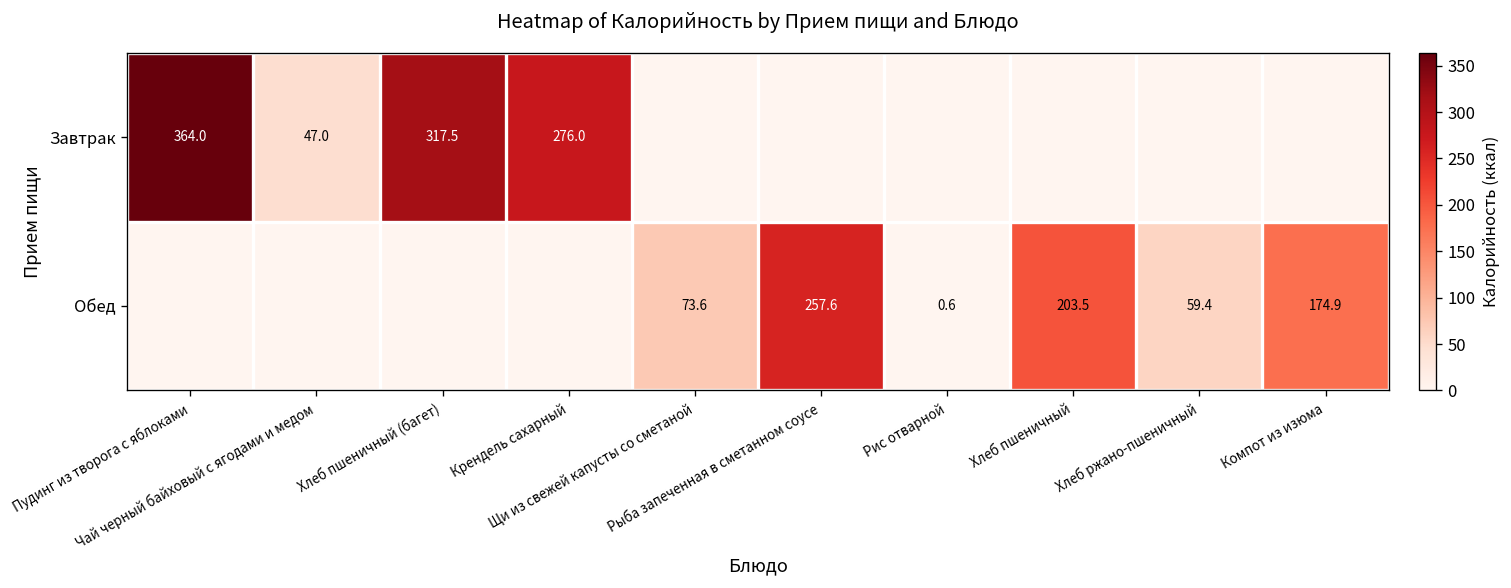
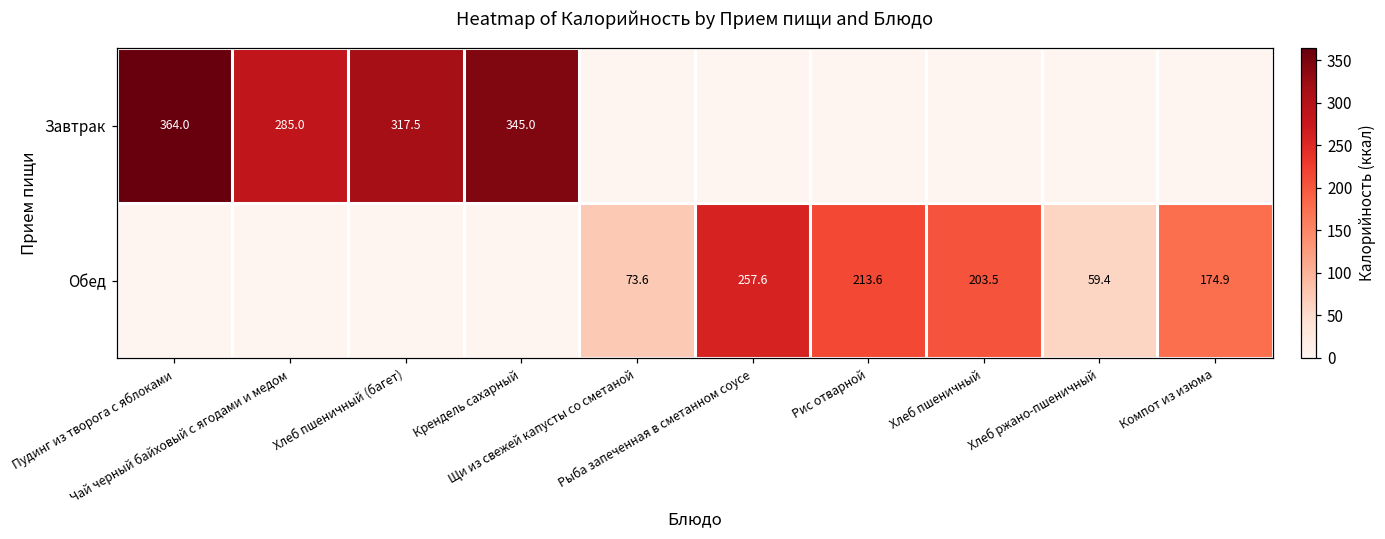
  {
    "Завтрак": {
      "Пудинг из творога с яблоками": 364.0,
-     "Чай черный байховый с ягодами и медом": 47.0,
+     "Чай черный байховый с ягодами и медом": 285.0,
      "Хлеб пшеничный (багет)": 317.5,
-     "Крендель сахарный": 276.0
+     "Крендель сахарный": 345.0
    },
    "Обед": {
      "Щи из свежей капусты со сметаной": 73.6,
      "Рыба запеченная в сметанном соусе": 257.6,
-     "Рис отварной": 0.6,
+     "Рис отварной": 213.6,
      "Хлеб пшеничный": 203.5,
      "Хлеб ржано-пшеничный": 59.4,
      "Компот из изюма": 174.9
    }
  }
